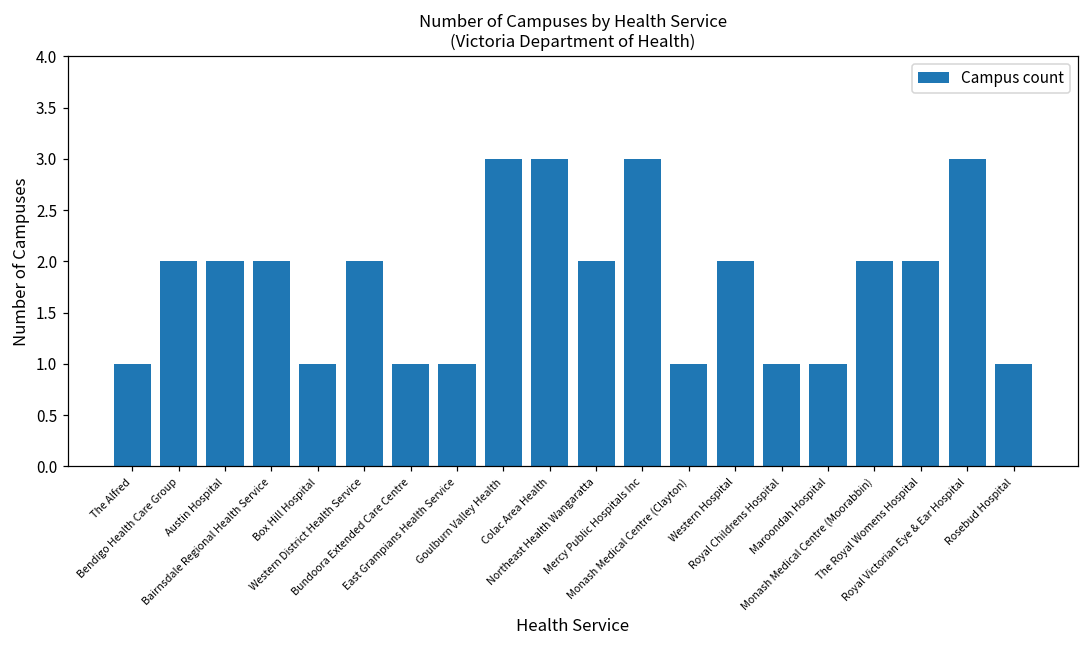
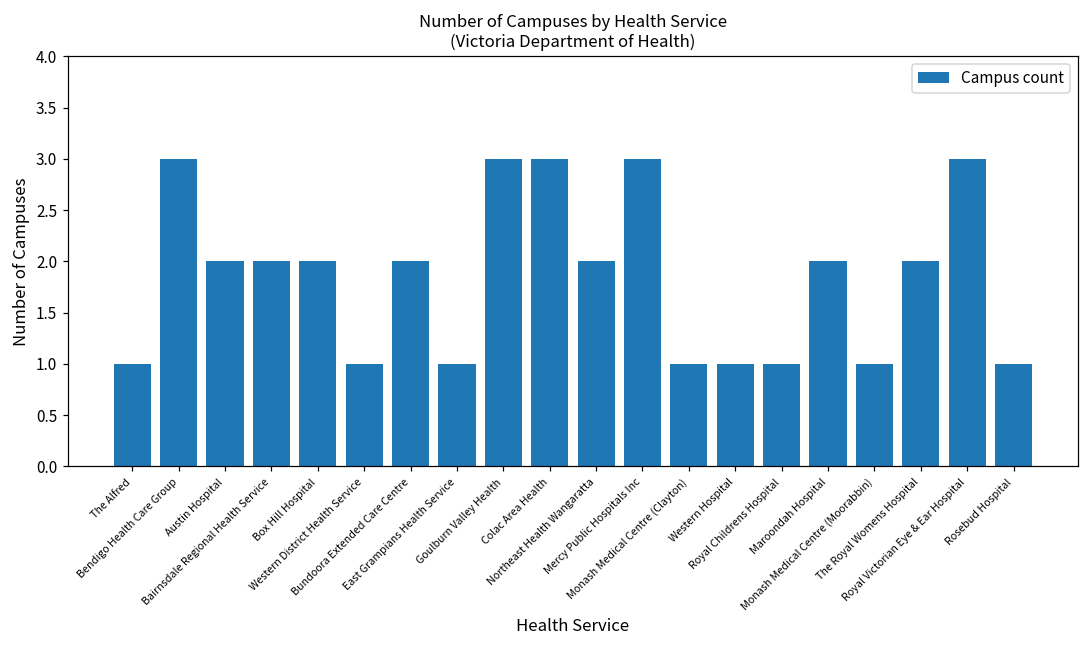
  {
    "The Alfred": 1,
-   "Bendigo Health Care Group": 2,
+   "Bendigo Health Care Group": 3,
    "Austin Hospital": 2,
    "Bairnsdale Regional Health Service": 2,
-   "Box Hill Hospital": 1,
-   "Western District Health Service": 2,
-   "Bundoora Extended Care Centre": 1,
+   "Box Hill Hospital": 2,
+   "Western District Health Service": 1,
+   "Bundoora Extended Care Centre": 2,
    "East Grampians Health Service": 1,
    "Goulburn Valley Health": 3,
    "Colac Area Health": 3,
    "Northeast Health Wangaratta": 2,
    "Mercy Public Hospitals Inc": 3,
    "Monash Medical Centre (Clayton)": 1,
-   "Western Hospital": 2,
+   "Western Hospital": 1,
    "Royal Childrens Hospital": 1,
-   "Maroondah Hospital": 1,
-   "Monash Medical Centre (Moorabbin)": 2,
+   "Maroondah Hospital": 2,
+   "Monash Medical Centre (Moorabbin)": 1,
    "The Royal Womens Hospital": 2,
    "Royal Victorian Eye & Ear Hospital": 3,
    "Rosebud Hospital": 1
  }
